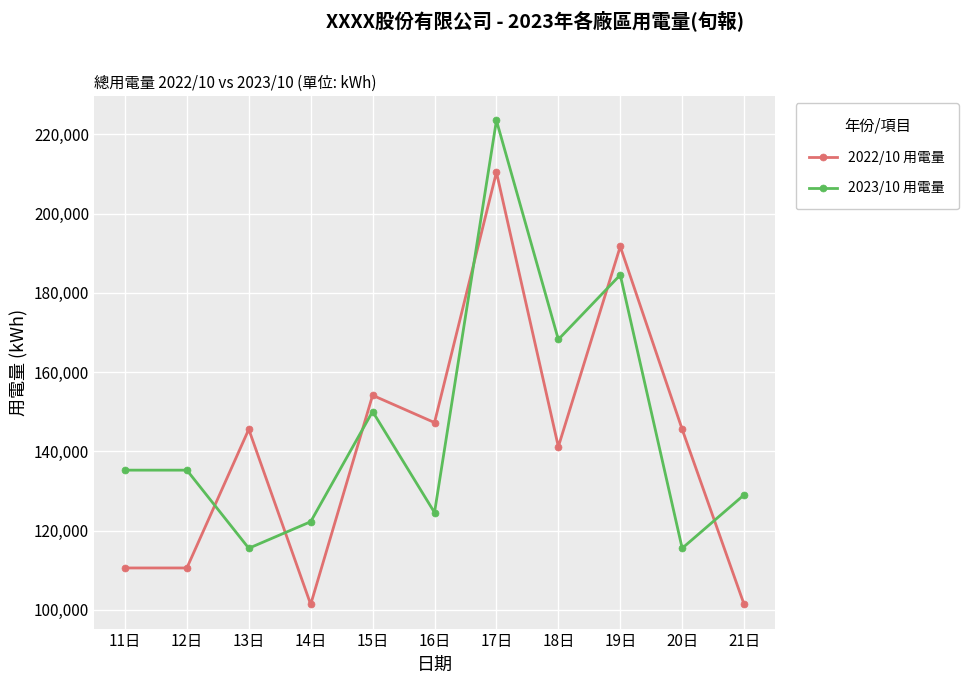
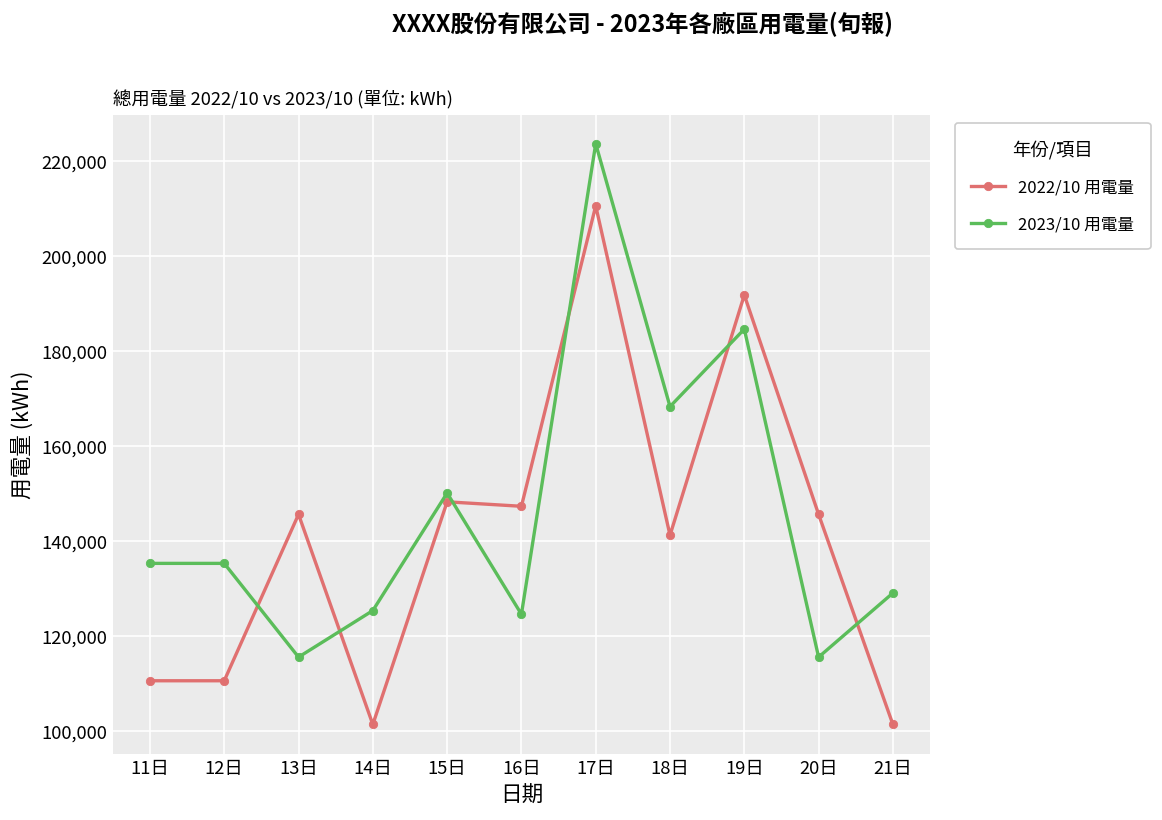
  {
    "2022/10 用電量": {
      "11日": "111,000",
      "12日": "111,000",
      "13日": "146,000",
      "14日": "101,000",
-     "15日": "154,000",
+     "15日": "148,000",
      "16日": "147,000",
      "17日": "210,000",
      "18日": "141,000",
      "19日": "192,000",
      "20日": "146,000",
      "21日": "101,000"
    },
    "2023/10 用電量": {
      "11日": "135,000",
      "12日": "135,000",
      "13日": "116,000",
-     "14日": "122,000",
+     "14日": "125,000",
      "15日": "150,000",
      "16日": "125,000",
      "17日": "224,000",
      "18日": "168,000",
      "19日": "185,000",
      "20日": "116,000",
      "21日": "129,000"
    }
  }
